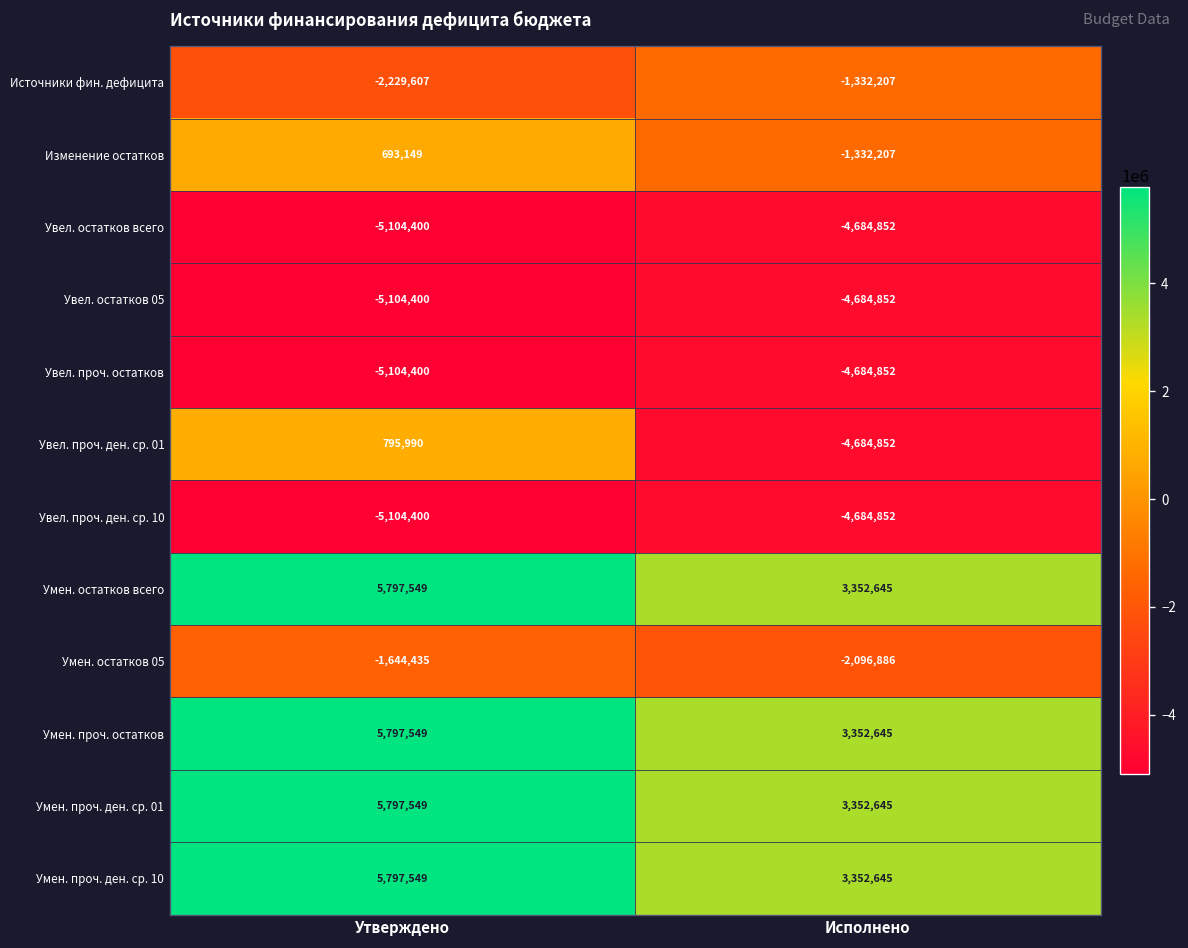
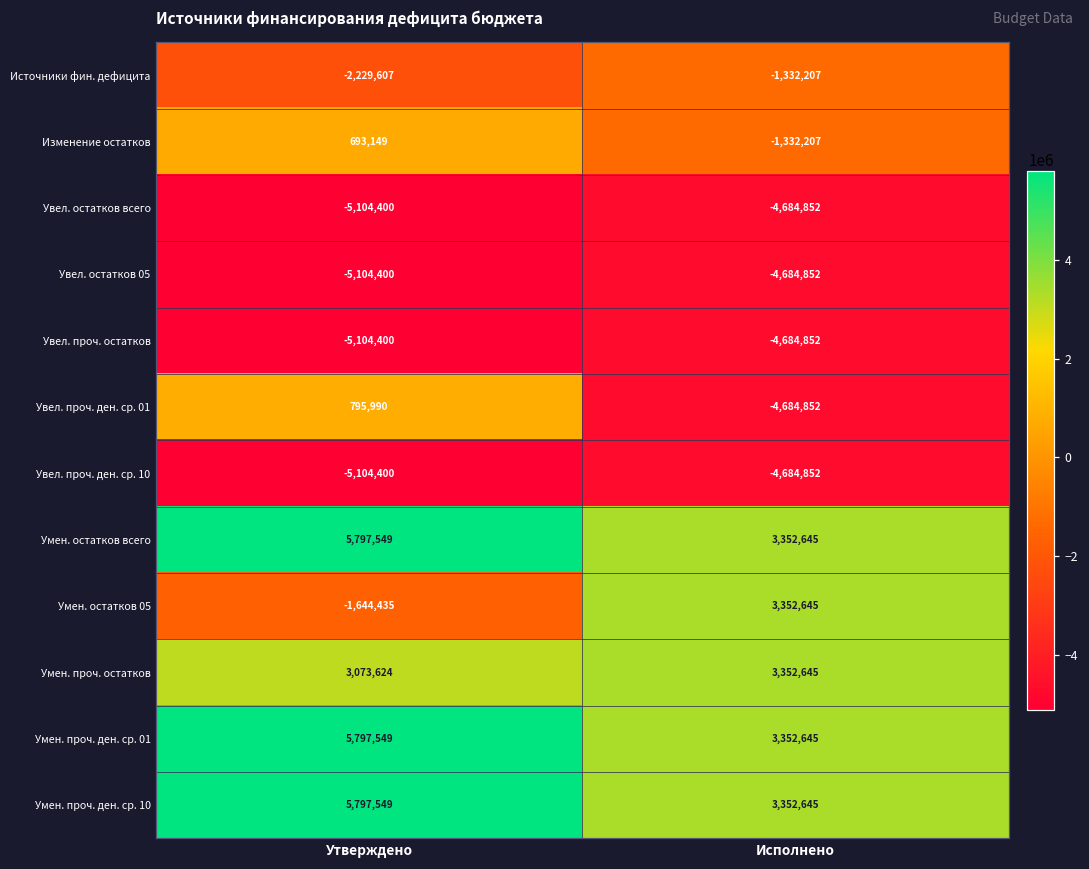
  {
    "Источники фин. дефицита": {
      "Утверждено": "-2,229,607",
      "Исполнено": "-1,332,207"
    },
    "Изменение остатков": {
      "Утверждено": "693,149",
      "Исполнено": "-1,332,207"
    },
    "Увел. остатков всего": {
      "Утверждено": "-5,104,400",
      "Исполнено": "-4,684,852"
    },
    "Увел. остатков 05": {
      "Утверждено": "-5,104,400",
      "Исполнено": "-4,684,852"
    },
    "Увел. проч. остатков": {
      "Утверждено": "-5,104,400",
      "Исполнено": "-4,684,852"
    },
    "Увел. проч. ден. ср. 01": {
      "Утверждено": "795,990",
      "Исполнено": "-4,684,852"
    },
    "Увел. проч. ден. ср. 10": {
      "Утверждено": "-5,104,400",
      "Исполнено": "-4,684,852"
    },
    "Умен. остатков всего": {
      "Утверждено": "5,797,549",
      "Исполнено": "3,352,645"
    },
    "Умен. остатков 05": {
      "Утверждено": "-1,644,435",
-     "Исполнено": "-2,096,886"
+     "Исполнено": "3,352,645"
    },
    "Умен. проч. остатков": {
-     "Утверждено": "5,797,549",
+     "Утверждено": "3,073,624",
      "Исполнено": "3,352,645"
    },
    "Умен. проч. ден. ср. 01": {
      "Утверждено": "5,797,549",
      "Исполнено": "3,352,645"
    },
    "Умен. проч. ден. ср. 10": {
      "Утверждено": "5,797,549",
      "Исполнено": "3,352,645"
    }
  }
